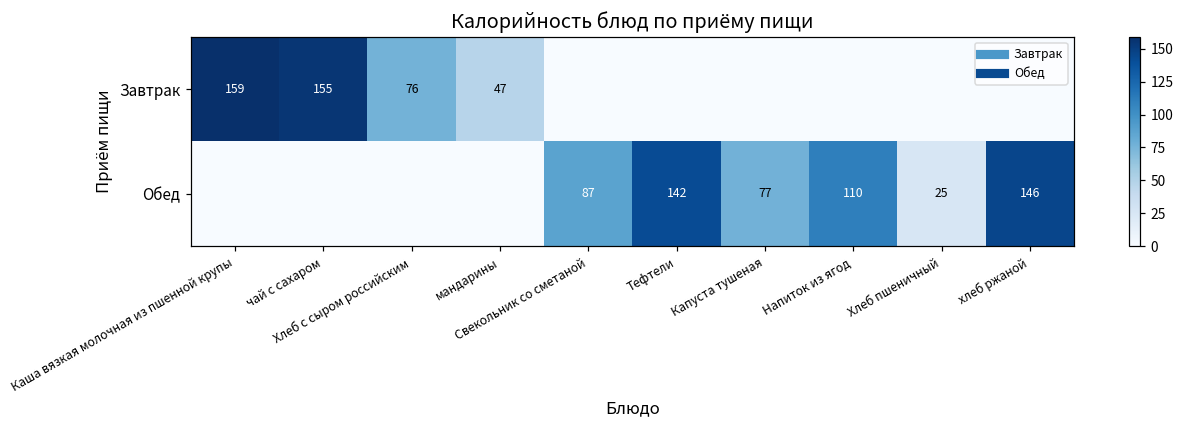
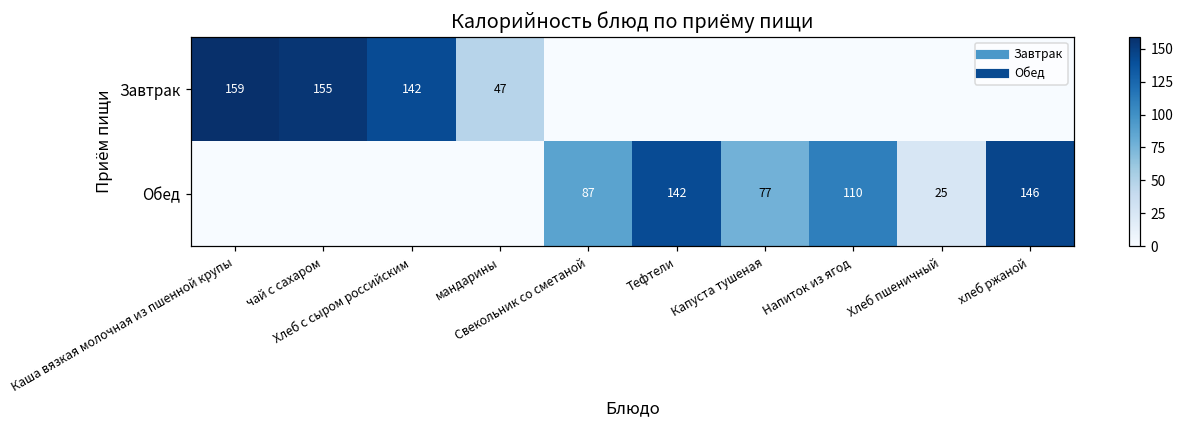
  {
    "Завтрак": {
      "Каша вязкая молочная из пшенной крупы": 159,
      "чай с сахаром": 155,
-     "Хлеб с сыром российским": 76,
+     "Хлеб с сыром российским": 142,
      "мандарины": 47
    },
    "Обед": {
      "Свекольник со сметаной": 87,
      "Тефтели": 142,
      "Капуста тушеная": 77,
      "Напиток из ягод": 110,
      "Хлеб пшеничный": 25,
      "хлеб ржаной": 146
    }
  }
